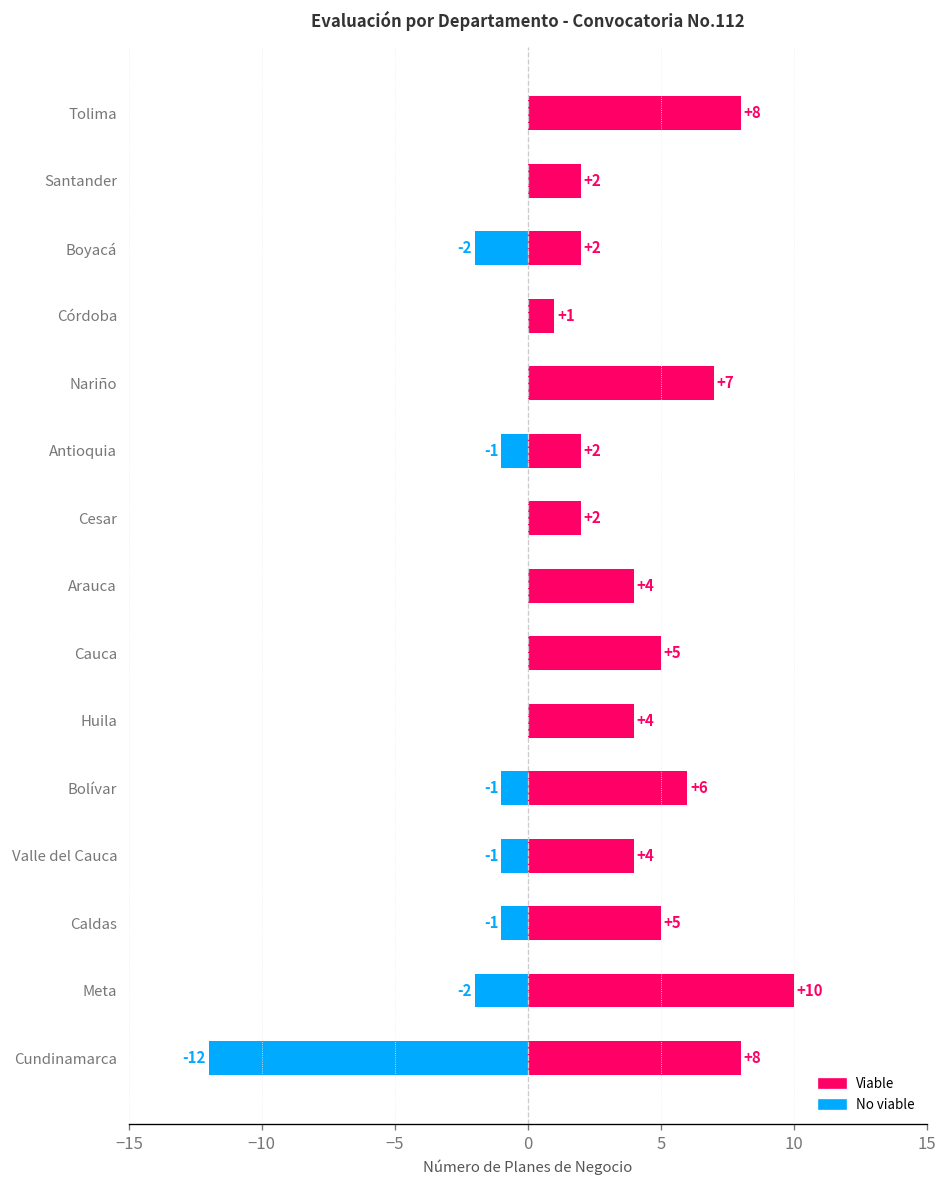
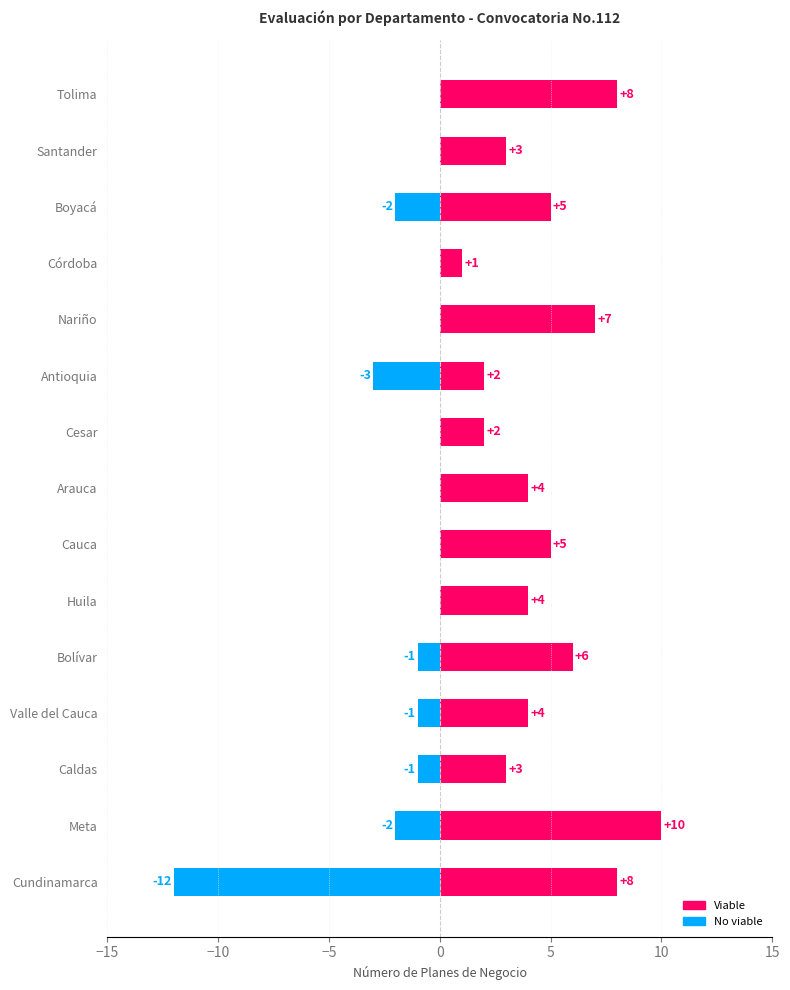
  {
    "Viable": {
      "Tolima": "+8",
-     "Santander": "+2",
-     "Boyacá": "+2",
+     "Santander": "+3",
+     "Boyacá": "+5",
      "Córdoba": "+1",
      "Nariño": "+7",
      "Antioquia": "+2",
      "Cesar": "+2",
      "Arauca": "+4",
      "Cauca": "+5",
      "Huila": "+4",
      "Bolívar": "+6",
      "Valle del Cauca": "+4",
-     "Caldas": "+5",
+     "Caldas": "+3",
      "Meta": "+10",
      "Cundinamarca": "+8"
    },
    "No viable": {
      "Boyacá": "-2",
-     "Antioquia": "-1",
+     "Antioquia": "-3",
      "Bolívar": "-1",
      "Valle del Cauca": "-1",
      "Caldas": "-1",
      "Meta": "-2",
      "Cundinamarca": "-12"
    }
  }
